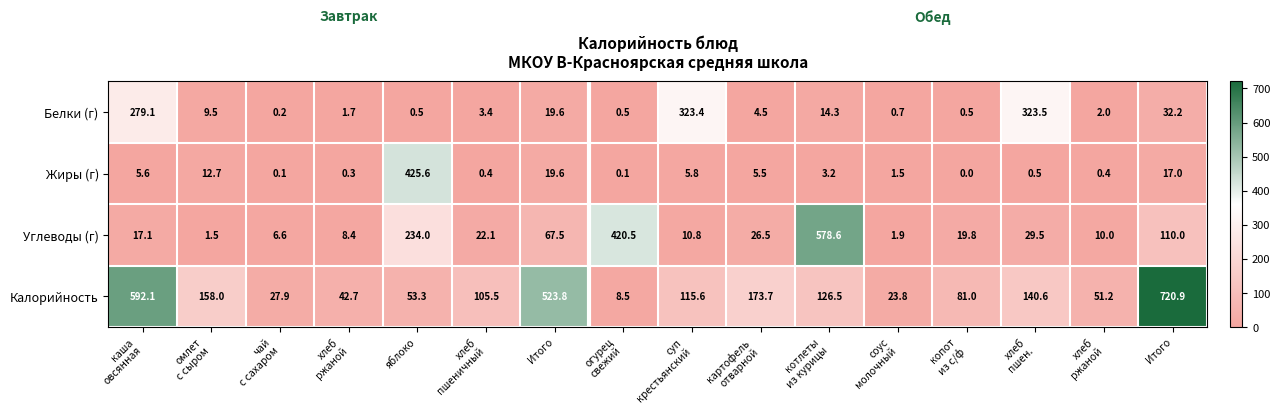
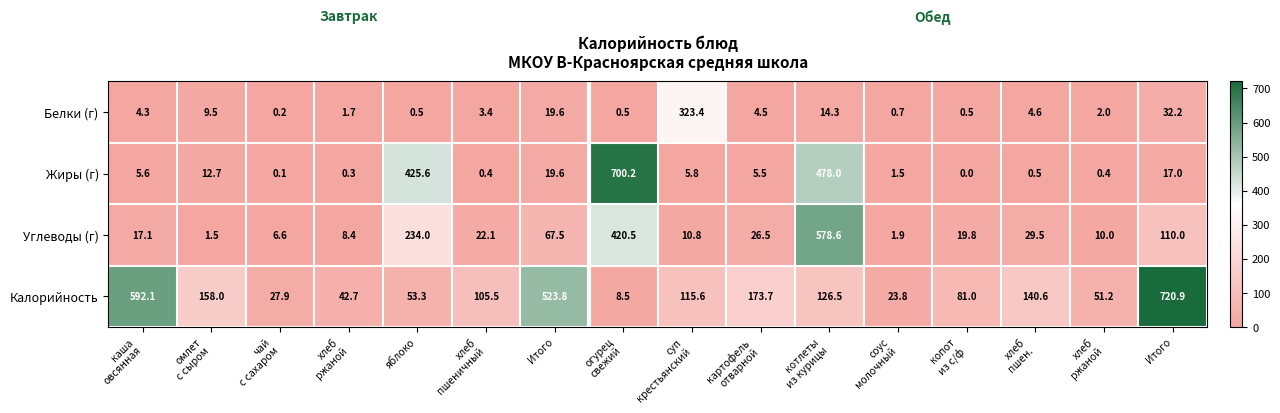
  {
    "Белки (г)": {
-     "каша овсянная": 279.1,
+     "каша овсянная": 4.3,
      "омлет с сыром": 9.5,
      "чай с сахаром": 0.2,
      "яблоко": 0.5,
      "хлеб пшеничный": 3.4,
      "огурец свежий": 0.5,
      "суп крестьянский": 323.4,
      "картофель отварной": 4.5,
      "котлеты из курицы": 14.3,
      "соус молочный": 0.7,
      "копот из с/ф": 0.5,
-     "хлеб пшен.": 323.5
+     "хлеб пшен.": 4.6
    },
    "Жиры (г)": {
      "каша овсянная": 5.6,
      "омлет с сыром": 12.7,
      "чай с сахаром": 0.1,
      "яблоко": 425.6,
      "хлеб пшеничный": 0.4,
-     "огурец свежий": 0.1,
+     "огурец свежий": 700.2,
      "суп крестьянский": 5.8,
      "картофель отварной": 5.5,
-     "котлеты из курицы": 3.2,
+     "котлеты из курицы": 478.0,
      "соус молочный": 1.5,
      "копот из с/ф": 0.0,
      "хлеб пшен.": 0.5
    },
    "Углеводы (г)": {
      "каша овсянная": 17.1,
      "омлет с сыром": 1.5,
      "чай с сахаром": 6.6,
      "яблоко": 234.0,
      "хлеб пшеничный": 22.1,
      "огурец свежий": 420.5,
      "суп крестьянский": 10.8,
      "картофель отварной": 26.5,
      "котлеты из курицы": 578.6,
      "соус молочный": 1.9,
      "копот из с/ф": 19.8,
      "хлеб пшен.": 29.5
    },
    "Калорийность": {
      "каша овсянная": 592.1,
      "омлет с сыром": 158.0,
      "чай с сахаром": 27.9,
      "яблоко": 53.3,
      "хлеб пшеничный": 105.5,
      "огурец свежий": 8.5,
      "суп крестьянский": 115.6,
      "картофель отварной": 173.7,
      "котлеты из курицы": 126.5,
      "соус молочный": 23.8,
      "копот из с/ф": 81.0,
      "хлеб пшен.": 140.6
    }
  }
